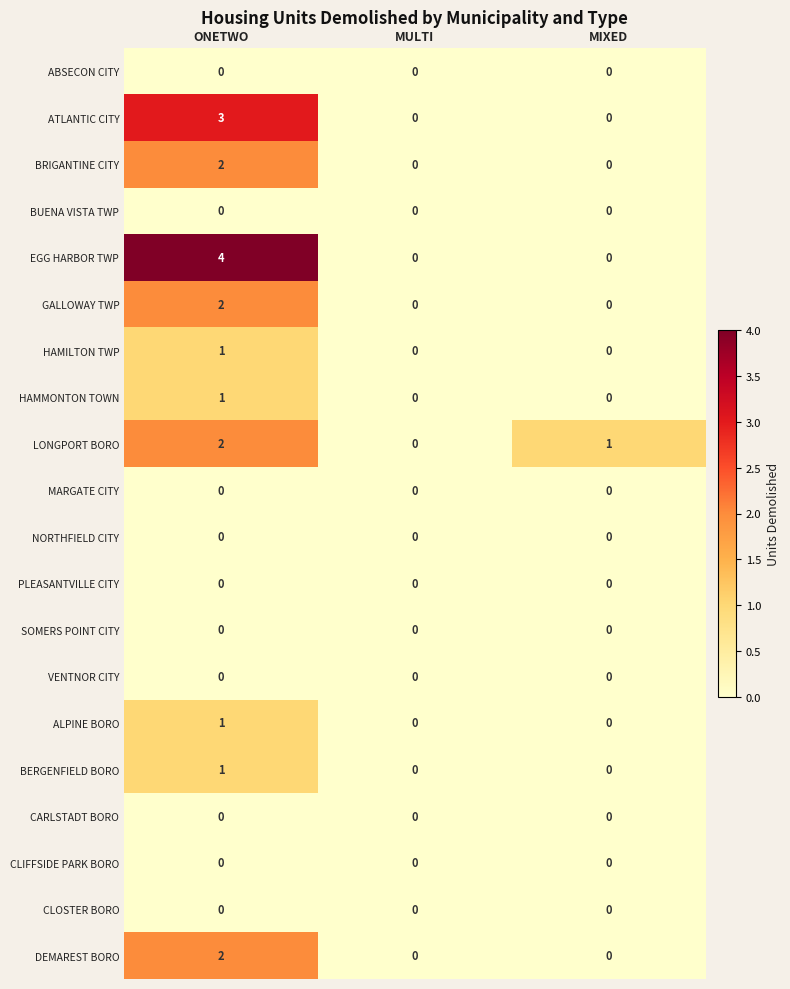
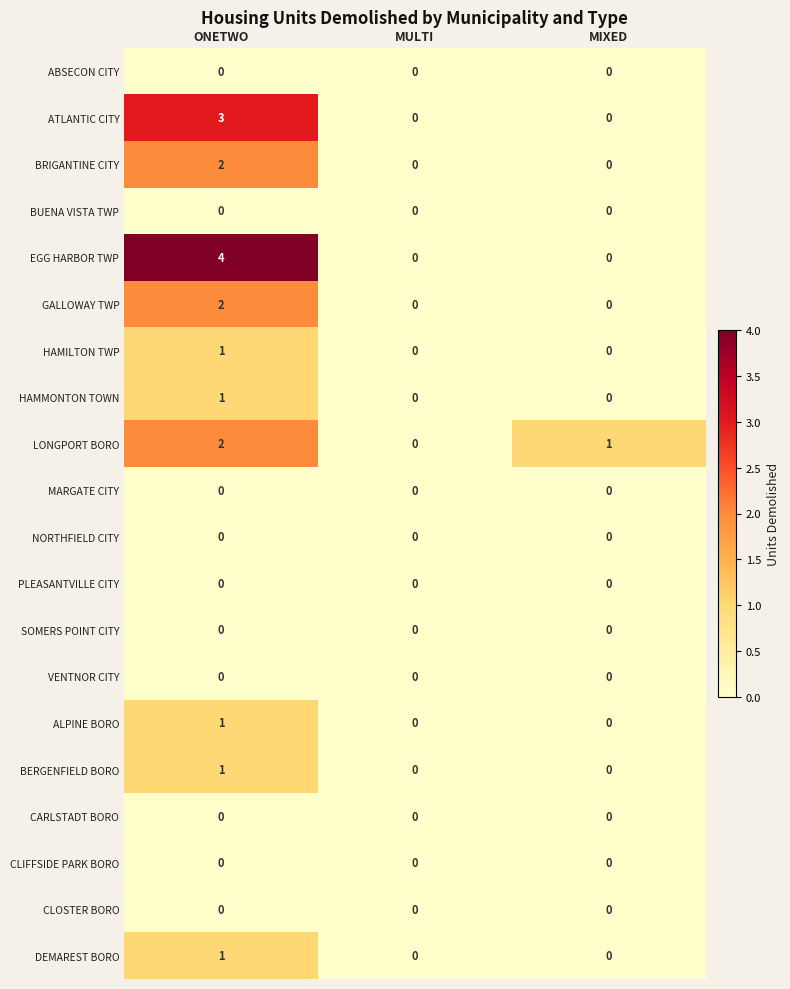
  {
    "ABSECON CITY": {
      "ONETWO": 0,
      "MULTI": 0,
      "MIXED": 0
    },
    "ATLANTIC CITY": {
      "ONETWO": 3,
      "MULTI": 0,
      "MIXED": 0
    },
    "BRIGANTINE CITY": {
      "ONETWO": 2,
      "MULTI": 0,
      "MIXED": 0
    },
    "BUENA VISTA TWP": {
      "ONETWO": 0,
      "MULTI": 0,
      "MIXED": 0
    },
    "EGG HARBOR TWP": {
      "ONETWO": 4,
      "MULTI": 0,
      "MIXED": 0
    },
    "GALLOWAY TWP": {
      "ONETWO": 2,
      "MULTI": 0,
      "MIXED": 0
    },
    "HAMILTON TWP": {
      "ONETWO": 1,
      "MULTI": 0,
      "MIXED": 0
    },
    "HAMMONTON TOWN": {
      "ONETWO": 1,
      "MULTI": 0,
      "MIXED": 0
    },
    "LONGPORT BORO": {
      "ONETWO": 2,
      "MULTI": 0,
      "MIXED": 1
    },
    "MARGATE CITY": {
      "ONETWO": 0,
      "MULTI": 0,
      "MIXED": 0
    },
    "NORTHFIELD CITY": {
      "ONETWO": 0,
      "MULTI": 0,
      "MIXED": 0
    },
    "PLEASANTVILLE CITY": {
      "ONETWO": 0,
      "MULTI": 0,
      "MIXED": 0
    },
    "SOMERS POINT CITY": {
      "ONETWO": 0,
      "MULTI": 0,
      "MIXED": 0
    },
    "VENTNOR CITY": {
      "ONETWO": 0,
      "MULTI": 0,
      "MIXED": 0
    },
    "ALPINE BORO": {
      "ONETWO": 1,
      "MULTI": 0,
      "MIXED": 0
    },
    "BERGENFIELD BORO": {
      "ONETWO": 1,
      "MULTI": 0,
      "MIXED": 0
    },
    "CARLSTADT BORO": {
      "ONETWO": 0,
      "MULTI": 0,
      "MIXED": 0
    },
    "CLIFFSIDE PARK BORO": {
      "ONETWO": 0,
      "MULTI": 0,
      "MIXED": 0
    },
    "CLOSTER BORO": {
      "ONETWO": 0,
      "MULTI": 0,
      "MIXED": 0
    },
    "DEMAREST BORO": {
-     "ONETWO": 2,
+     "ONETWO": 1,
      "MULTI": 0,
      "MIXED": 0
    }
  }
